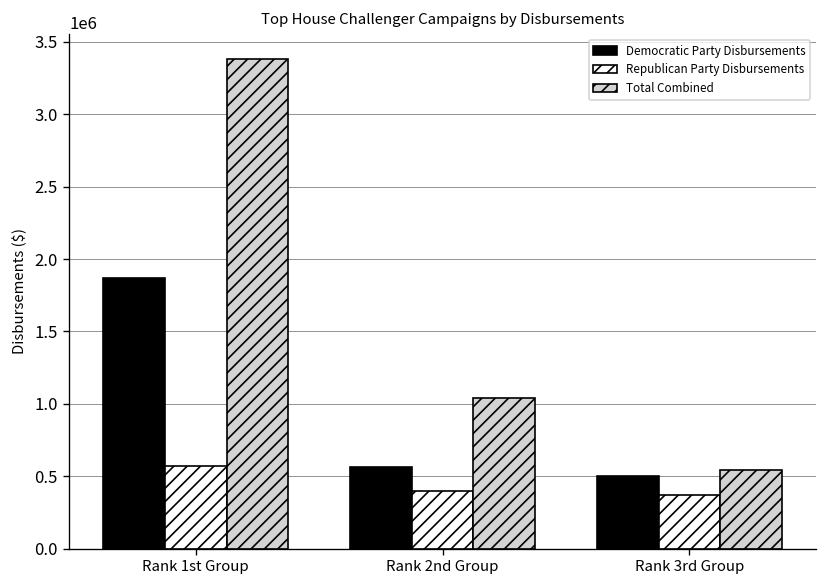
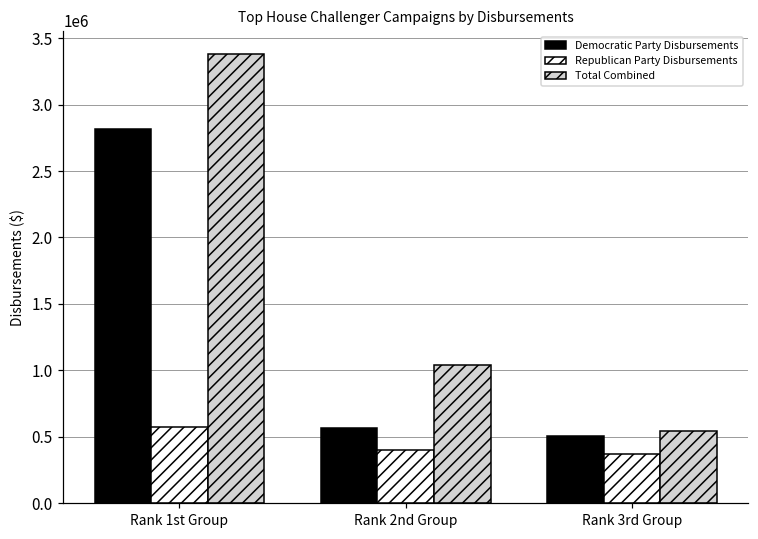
  {
    "Democratic Party Disbursements": {
-     "Rank 1st Group": 1870000,
+     "Rank 1st Group": 2810000,
      "Rank 2nd Group": 560000,
      "Rank 3rd Group": 500000
    },
    "Republican Party Disbursements": {
      "Rank 1st Group": 570000,
      "Rank 2nd Group": 400000,
      "Rank 3rd Group": 370000
    },
    "Total Combined": {
      "Rank 1st Group": 3380000,
      "Rank 2nd Group": 1040000,
      "Rank 3rd Group": 540000
    }
  }
